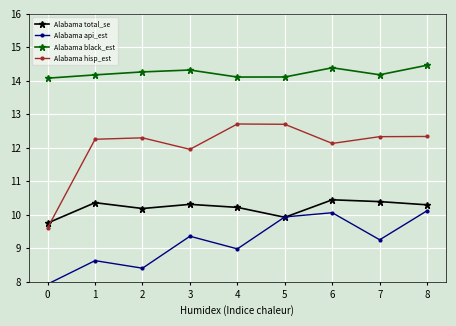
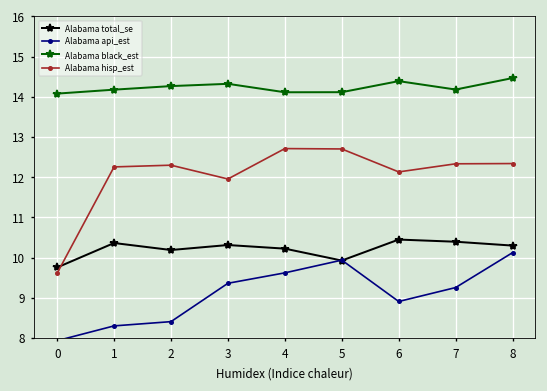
  {
    "Alabama total_se": {
      "0": 9.8,
      "1": 10.4,
      "2": 10.2,
      "3": 10.3,
      "4": 10.2,
      "6": 10.5,
      "7": 10.4,
      "8": 10.3
    },
    "Alabama api_est": {
-     "1": 8.6,
+     "1": 8.3,
      "2": 8.4,
      "3": 9.4,
-     "4": 9.0,
-     "6": 10.1,
+     "4": 9.6,
+     "6": 8.9,
      "7": 9.3,
      "8": 10.1
    },
    "Alabama black_est": {
      "0": 14.1,
      "1": 14.2,
      "2": 14.3,
      "3": 14.3,
      "4": 14.1,
      "5": 14.1,
      "6": 14.4,
      "7": 14.2,
      "8": 14.5
    },
    "Alabama hisp_est": {
      "0": 9.6,
      "1": 12.3,
      "2": 12.3,
      "3": 12.0,
      "4": 12.7,
      "5": 12.7,
      "6": 12.1,
      "7": 12.3,
      "8": 12.3
    }
  }
